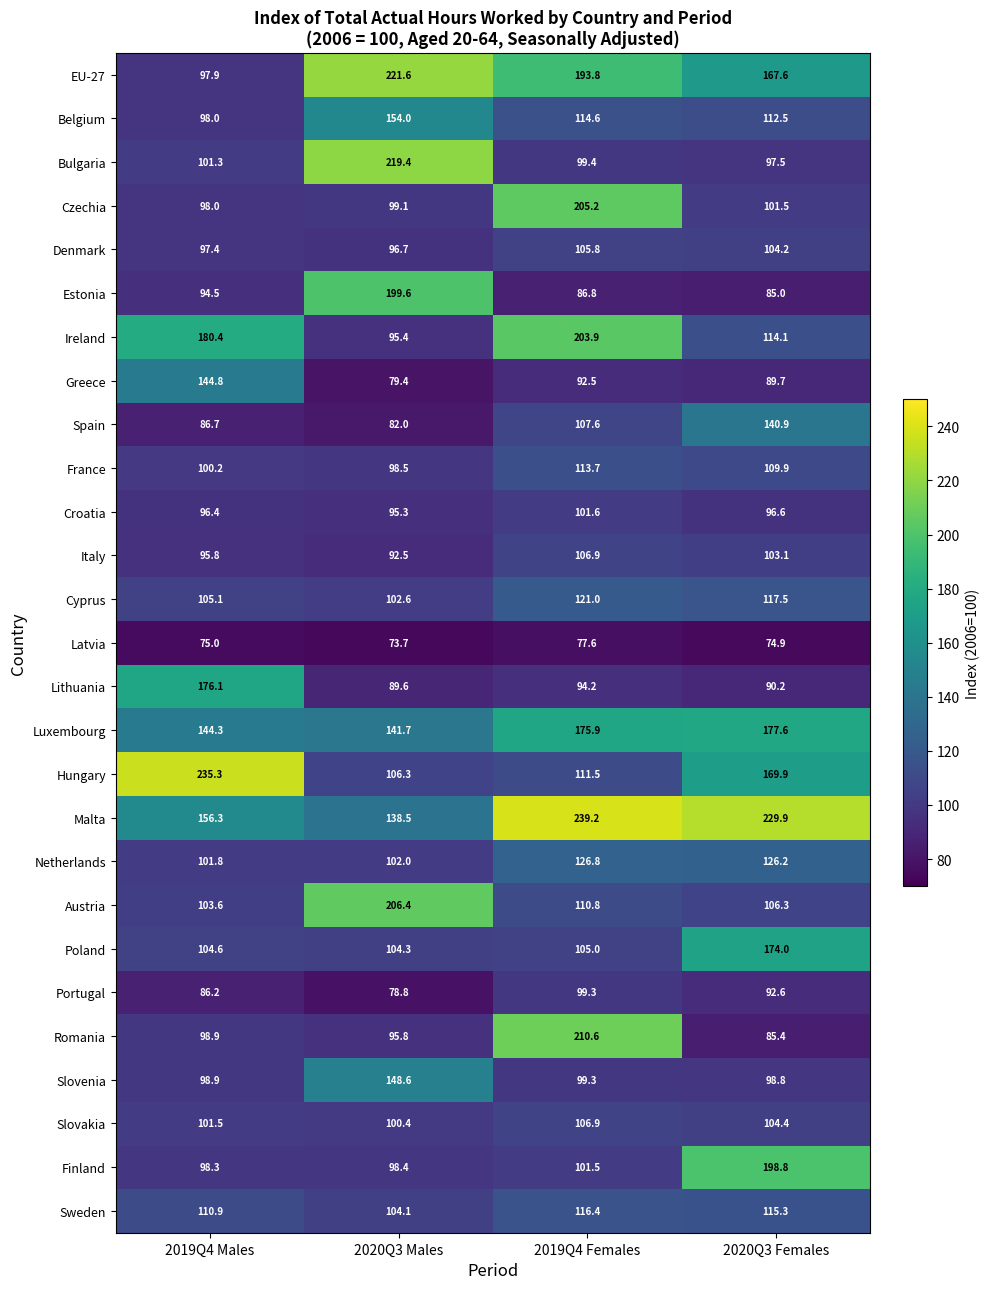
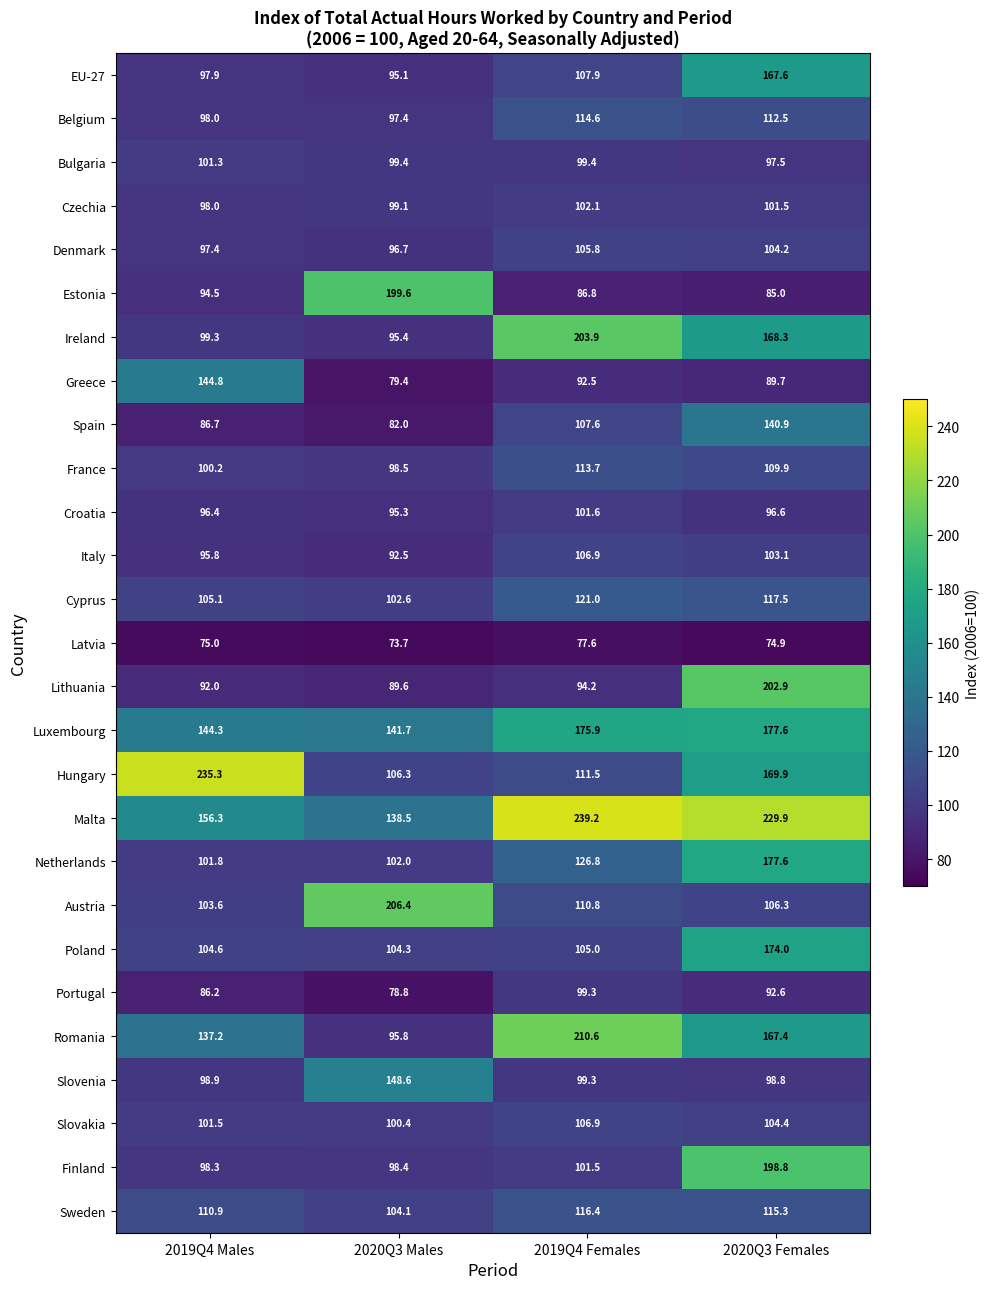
  {
    "EU-27": {
      "2019Q4 Males": 97.9,
-     "2020Q3 Males": 221.6,
-     "2019Q4 Females": 193.8,
+     "2020Q3 Males": 95.1,
+     "2019Q4 Females": 107.9,
      "2020Q3 Females": 167.6
    },
    "Belgium": {
      "2019Q4 Males": 98.0,
-     "2020Q3 Males": 154.0,
+     "2020Q3 Males": 97.4,
      "2019Q4 Females": 114.6,
      "2020Q3 Females": 112.5
    },
    "Bulgaria": {
      "2019Q4 Males": 101.3,
-     "2020Q3 Males": 219.4,
+     "2020Q3 Males": 99.4,
      "2019Q4 Females": 99.4,
      "2020Q3 Females": 97.5
    },
    "Czechia": {
      "2019Q4 Males": 98.0,
      "2020Q3 Males": 99.1,
-     "2019Q4 Females": 205.2,
+     "2019Q4 Females": 102.1,
      "2020Q3 Females": 101.5
    },
    "Denmark": {
      "2019Q4 Males": 97.4,
      "2020Q3 Males": 96.7,
      "2019Q4 Females": 105.8,
      "2020Q3 Females": 104.2
    },
    "Estonia": {
      "2019Q4 Males": 94.5,
      "2020Q3 Males": 199.6,
      "2019Q4 Females": 86.8,
      "2020Q3 Females": 85.0
    },
    "Ireland": {
-     "2019Q4 Males": 180.4,
+     "2019Q4 Males": 99.3,
      "2020Q3 Males": 95.4,
      "2019Q4 Females": 203.9,
-     "2020Q3 Females": 114.1
+     "2020Q3 Females": 168.3
    },
    "Greece": {
      "2019Q4 Males": 144.8,
      "2020Q3 Males": 79.4,
      "2019Q4 Females": 92.5,
      "2020Q3 Females": 89.7
    },
    "Spain": {
      "2019Q4 Males": 86.7,
      "2020Q3 Males": 82.0,
      "2019Q4 Females": 107.6,
      "2020Q3 Females": 140.9
    },
    "France": {
      "2019Q4 Males": 100.2,
      "2020Q3 Males": 98.5,
      "2019Q4 Females": 113.7,
      "2020Q3 Females": 109.9
    },
    "Croatia": {
      "2019Q4 Males": 96.4,
      "2020Q3 Males": 95.3,
      "2019Q4 Females": 101.6,
      "2020Q3 Females": 96.6
    },
    "Italy": {
      "2019Q4 Males": 95.8,
      "2020Q3 Males": 92.5,
      "2019Q4 Females": 106.9,
      "2020Q3 Females": 103.1
    },
    "Cyprus": {
      "2019Q4 Males": 105.1,
      "2020Q3 Males": 102.6,
      "2019Q4 Females": 121.0,
      "2020Q3 Females": 117.5
    },
    "Latvia": {
      "2019Q4 Males": 75.0,
      "2020Q3 Males": 73.7,
      "2019Q4 Females": 77.6,
      "2020Q3 Females": 74.9
    },
    "Lithuania": {
-     "2019Q4 Males": 176.1,
+     "2019Q4 Males": 92.0,
      "2020Q3 Males": 89.6,
      "2019Q4 Females": 94.2,
-     "2020Q3 Females": 90.2
+     "2020Q3 Females": 202.9
    },
    "Luxembourg": {
      "2019Q4 Males": 144.3,
      "2020Q3 Males": 141.7,
      "2019Q4 Females": 175.9,
      "2020Q3 Females": 177.6
    },
    "Hungary": {
      "2019Q4 Males": 235.3,
      "2020Q3 Males": 106.3,
      "2019Q4 Females": 111.5,
      "2020Q3 Females": 169.9
    },
    "Malta": {
      "2019Q4 Males": 156.3,
      "2020Q3 Males": 138.5,
      "2019Q4 Females": 239.2,
      "2020Q3 Females": 229.9
    },
    "Netherlands": {
      "2019Q4 Males": 101.8,
      "2020Q3 Males": 102.0,
      "2019Q4 Females": 126.8,
-     "2020Q3 Females": 126.2
+     "2020Q3 Females": 177.6
    },
    "Austria": {
      "2019Q4 Males": 103.6,
      "2020Q3 Males": 206.4,
      "2019Q4 Females": 110.8,
      "2020Q3 Females": 106.3
    },
    "Poland": {
      "2019Q4 Males": 104.6,
      "2020Q3 Males": 104.3,
      "2019Q4 Females": 105.0,
      "2020Q3 Females": 174.0
    },
    "Portugal": {
      "2019Q4 Males": 86.2,
      "2020Q3 Males": 78.8,
      "2019Q4 Females": 99.3,
      "2020Q3 Females": 92.6
    },
    "Romania": {
-     "2019Q4 Males": 98.9,
+     "2019Q4 Males": 137.2,
      "2020Q3 Males": 95.8,
      "2019Q4 Females": 210.6,
-     "2020Q3 Females": 85.4
+     "2020Q3 Females": 167.4
    },
    "Slovenia": {
      "2019Q4 Males": 98.9,
      "2020Q3 Males": 148.6,
      "2019Q4 Females": 99.3,
      "2020Q3 Females": 98.8
    },
    "Slovakia": {
      "2019Q4 Males": 101.5,
      "2020Q3 Males": 100.4,
      "2019Q4 Females": 106.9,
      "2020Q3 Females": 104.4
    },
    "Finland": {
      "2019Q4 Males": 98.3,
      "2020Q3 Males": 98.4,
      "2019Q4 Females": 101.5,
      "2020Q3 Females": 198.8
    },
    "Sweden": {
      "2019Q4 Males": 110.9,
      "2020Q3 Males": 104.1,
      "2019Q4 Females": 116.4,
      "2020Q3 Females": 115.3
    }
  }
